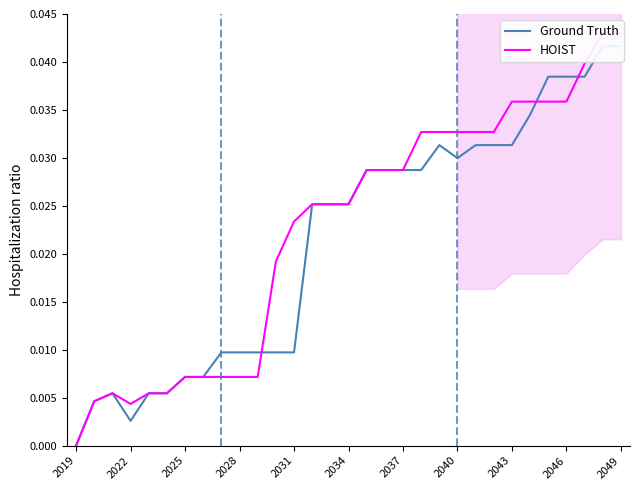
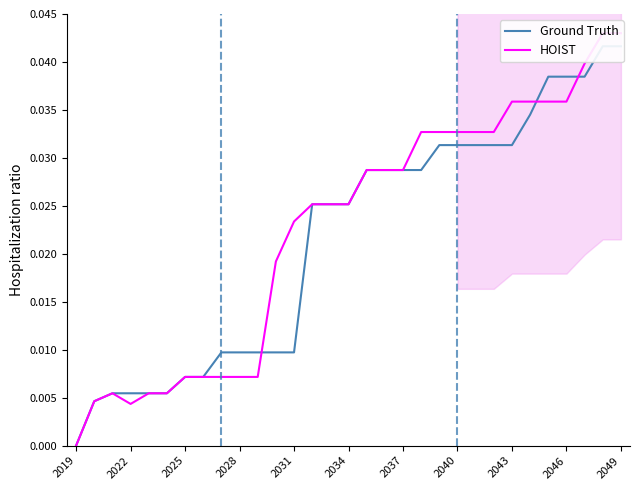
  {
    "Ground Truth": {
-     "2022": 0.003,
+     "2022": 0.005,
      "2028": 0.010,
      "2031": 0.010,
-     "2040": 0.030,
+     "2040": 0.031,
      "2043": 0.031,
      "2046": 0.038
    },
    "HOIST": {
      "2022": 0.004,
      "2028": 0.007,
      "2031": 0.023,
      "2040": 0.033,
      "2043": 0.036,
      "2046": 0.036
    }
  }
